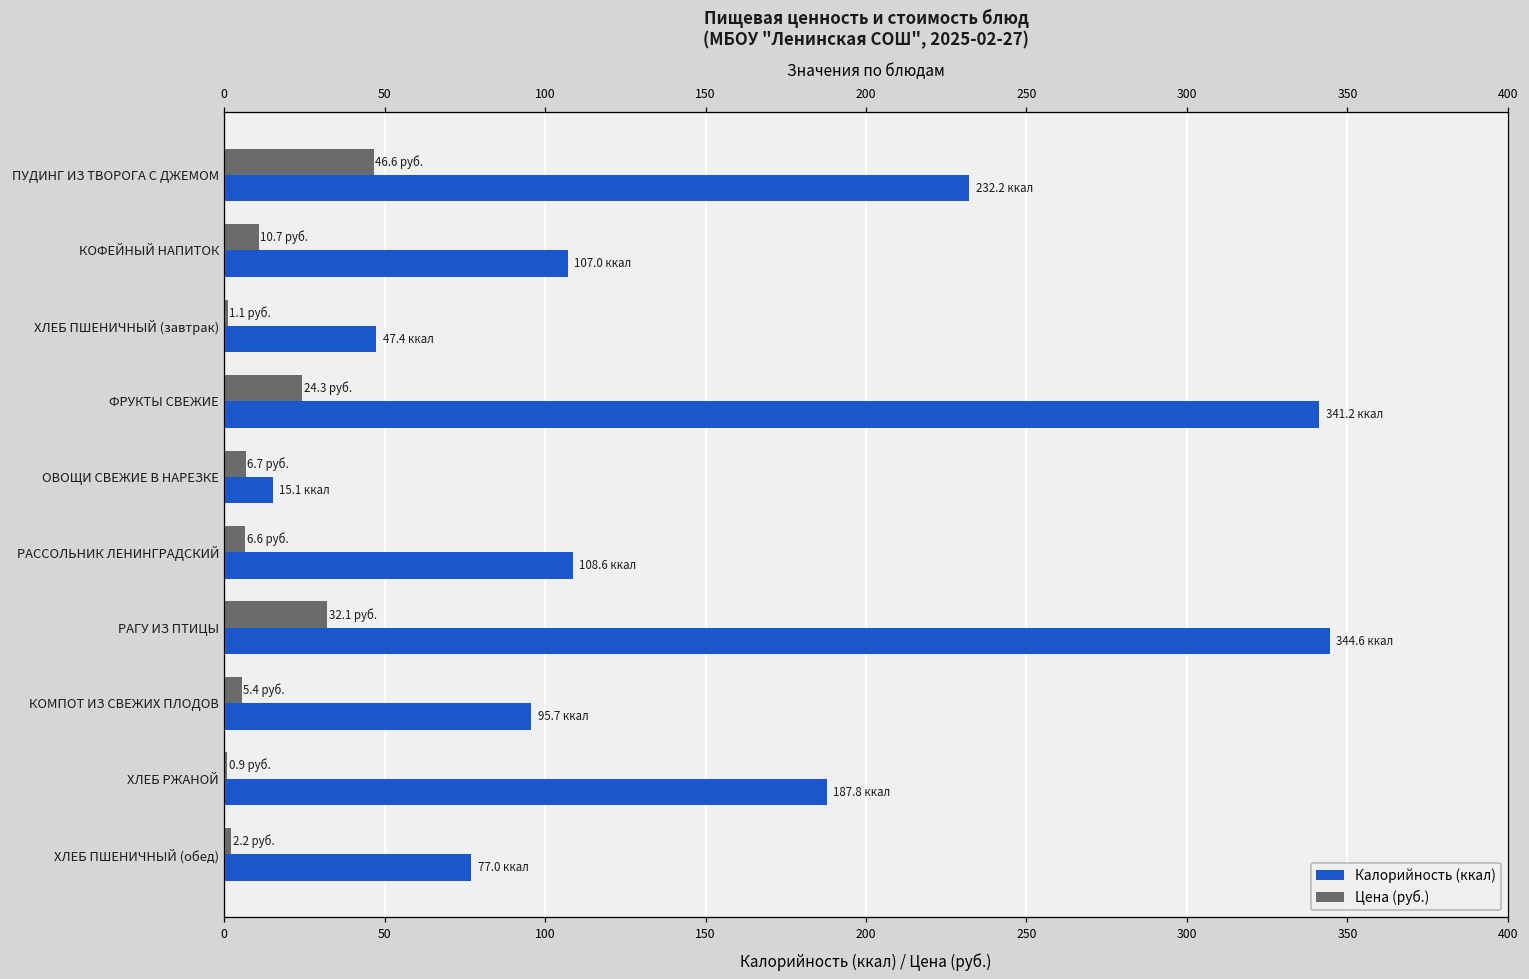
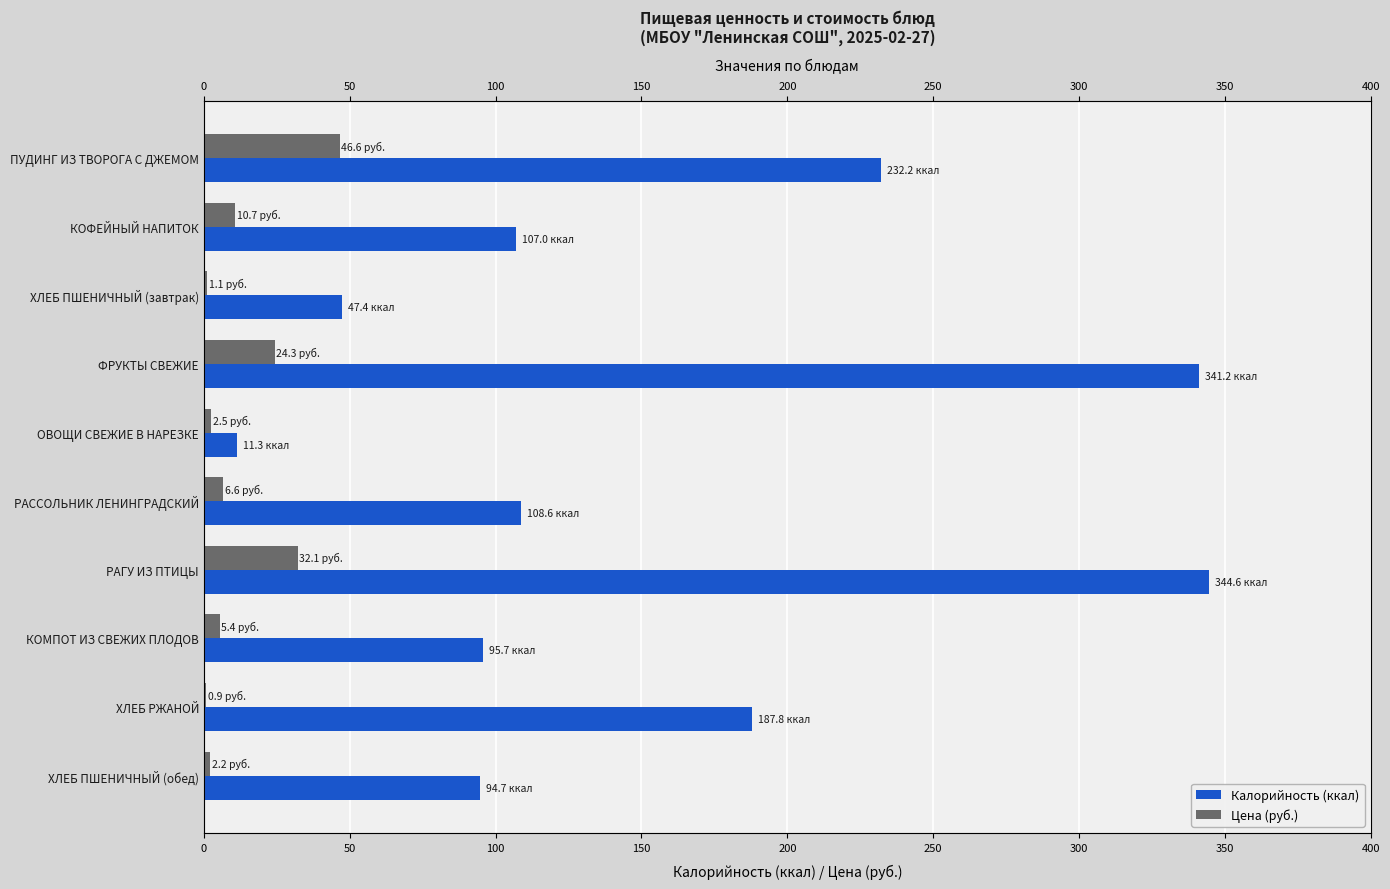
  {
    "Калорийность (ккал)": {
      "ПУДИНГ ИЗ ТВОРОГА С ДЖЕМОМ": 232.2,
      "КОФЕЙНЫЙ НАПИТОК": 107.0,
      "ХЛЕБ ПШЕНИЧНЫЙ (завтрак)": 47.4,
      "ФРУКТЫ СВЕЖИЕ": 341.2,
-     "ОВОЩИ СВЕЖИЕ В НАРЕЗКЕ": 15.1,
+     "ОВОЩИ СВЕЖИЕ В НАРЕЗКЕ": 11.3,
      "РАССОЛЬНИК ЛЕНИНГРАДСКИЙ": 108.6,
      "РАГУ ИЗ ПТИЦЫ": 344.6,
      "КОМПОТ ИЗ СВЕЖИХ ПЛОДОВ": 95.7,
      "ХЛЕБ РЖАНОЙ": 187.8,
-     "ХЛЕБ ПШЕНИЧНЫЙ (обед)": 77.0
+     "ХЛЕБ ПШЕНИЧНЫЙ (обед)": 94.7
    },
    "Цена (руб.)": {
      "ПУДИНГ ИЗ ТВОРОГА С ДЖЕМОМ": 46.6,
      "КОФЕЙНЫЙ НАПИТОК": 10.7,
      "ХЛЕБ ПШЕНИЧНЫЙ (завтрак)": 1.1,
      "ФРУКТЫ СВЕЖИЕ": 24.3,
-     "ОВОЩИ СВЕЖИЕ В НАРЕЗКЕ": 6.7,
+     "ОВОЩИ СВЕЖИЕ В НАРЕЗКЕ": 2.5,
      "РАССОЛЬНИК ЛЕНИНГРАДСКИЙ": 6.6,
      "РАГУ ИЗ ПТИЦЫ": 32.1,
      "КОМПОТ ИЗ СВЕЖИХ ПЛОДОВ": 5.4,
      "ХЛЕБ РЖАНОЙ": 0.9,
      "ХЛЕБ ПШЕНИЧНЫЙ (обед)": 2.2
    }
  }
